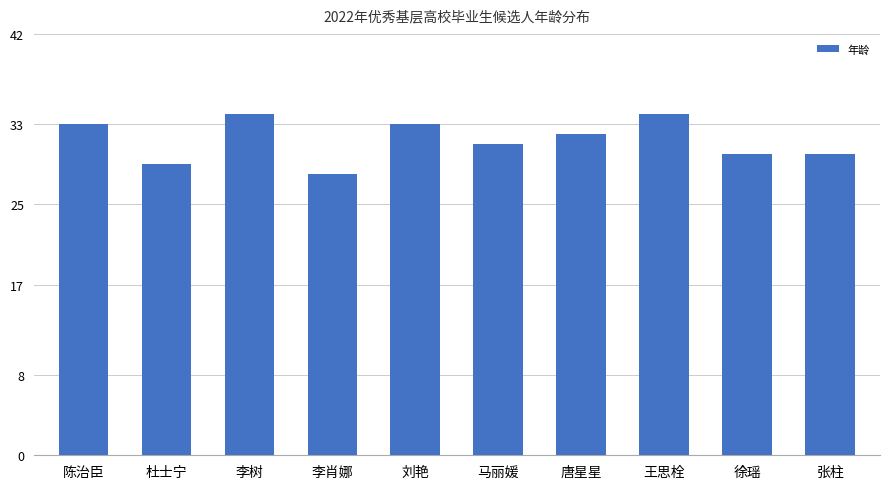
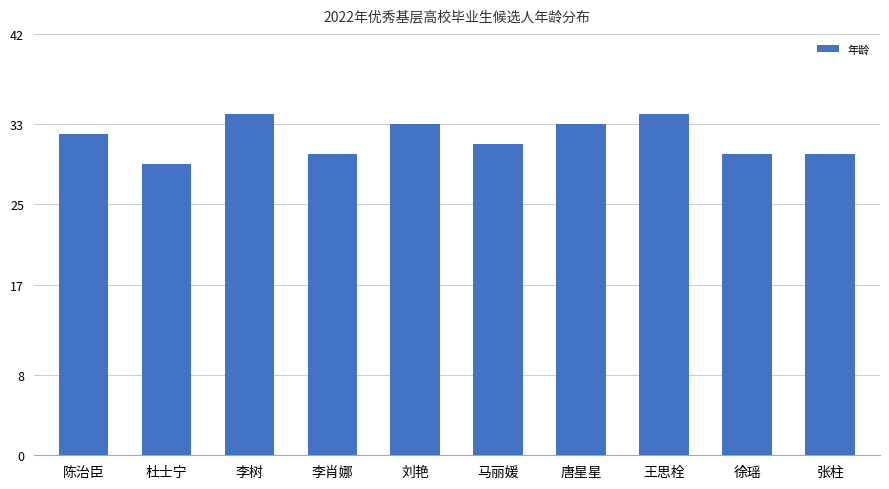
  {
-   "陈治臣": 33,
+   "陈治臣": 32,
    "杜士宁": 29,
    "李树": 34,
-   "李肖娜": 28,
+   "李肖娜": 30,
    "刘艳": 33,
    "马丽媛": 31,
-   "唐星星": 32,
+   "唐星星": 33,
    "王思栓": 34,
    "徐瑶": 30,
    "张柱": 30
  }
